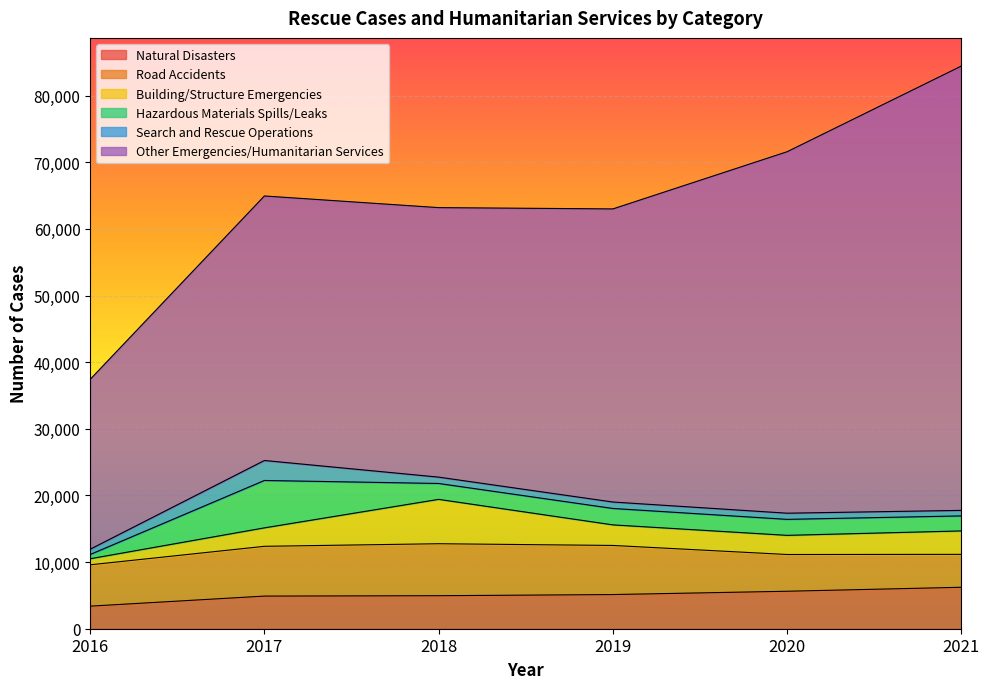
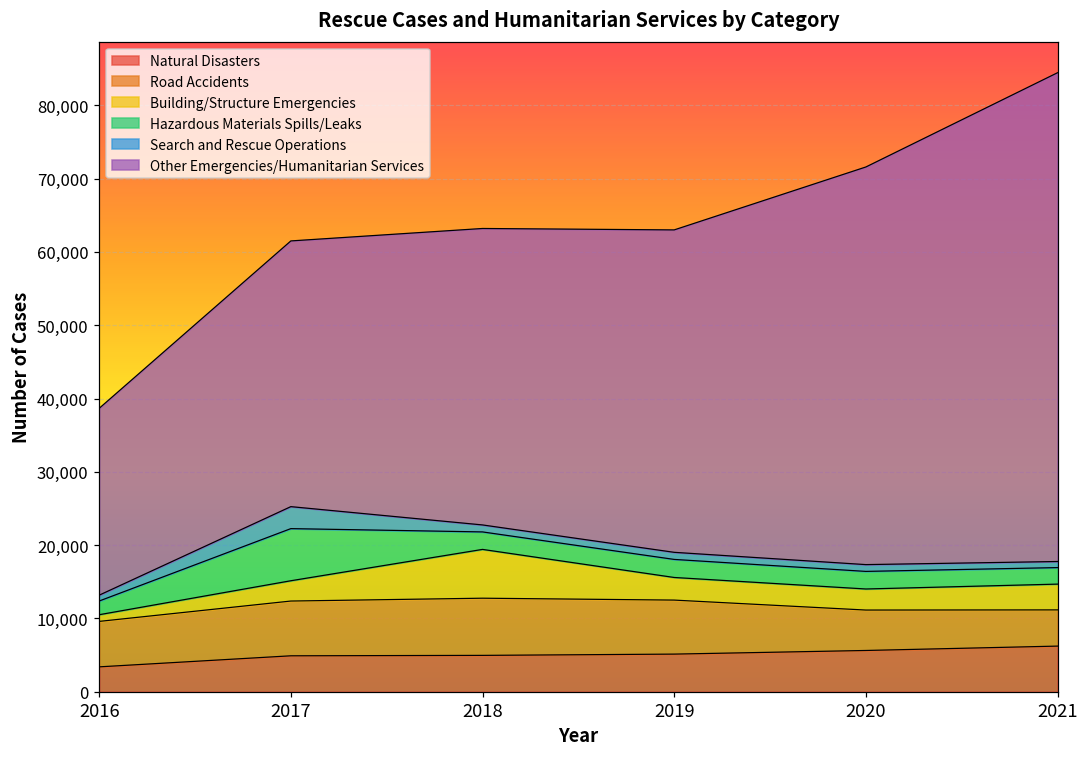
  {
    "Building/Structure Emergencies": {
      "2016": "1,000",
      "2017": "3,000",
      "2018": "7,000",
      "2019": "3,000",
      "2020": "3,000",
      "2021": "4,000"
    },
    "Hazardous Materials Spills/Leaks": {
-     "2016": "1,000",
+     "2016": "2,000",
      "2017": "7,000",
      "2018": "2,000",
      "2019": "2,000",
      "2020": "2,000",
      "2021": "2,000"
    },
    "Search and Rescue Operations": {
      "2016": "1,000",
      "2017": "3,000",
      "2018": "1,000",
      "2019": "1,000",
      "2020": "1,000",
      "2021": "1,000"
    },
    "Other Emergencies/Humanitarian Services": {
      "2016": "25,000",
-     "2017": "40,000",
+     "2017": "36,000",
      "2018": "40,000",
      "2019": "44,000",
      "2020": "54,000",
      "2021": "67,000"
    }
  }
